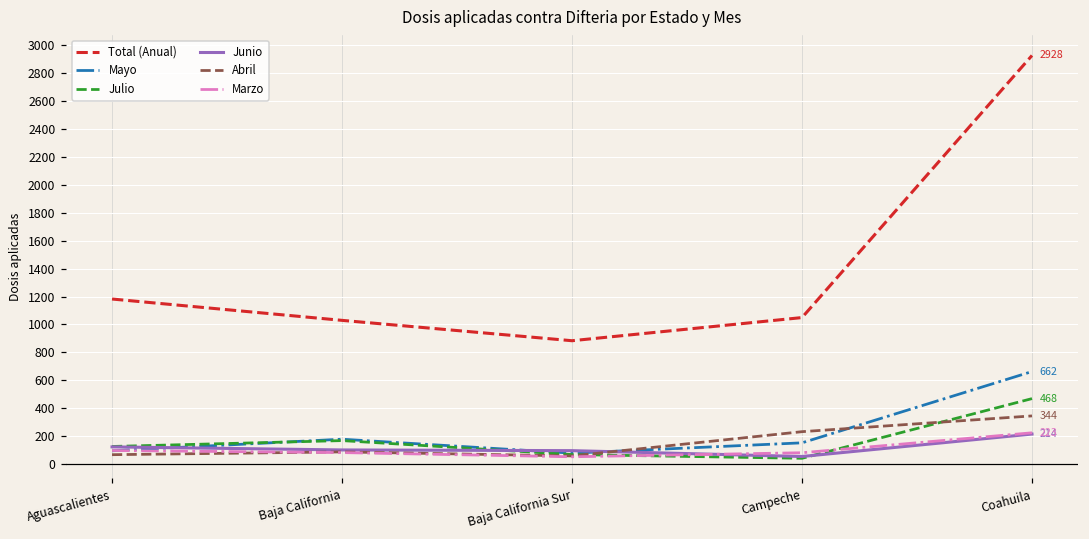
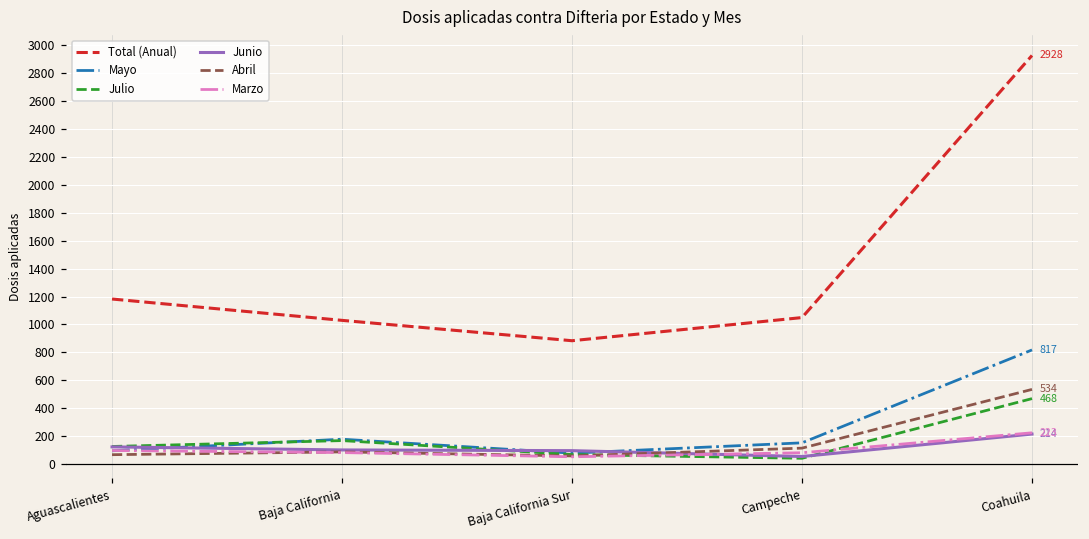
  {
    "Total (Anual)": {
      "Coahuila": 2928
    },
    "Mayo": {
-     "Coahuila": 662
+     "Coahuila": 817
    },
    "Abril": {
-     "Campeche": 230,
-     "Coahuila": 344
+     "Campeche": 110,
+     "Coahuila": 534
    },
    "Marzo": {
      "Campeche": 80
    }
  }
